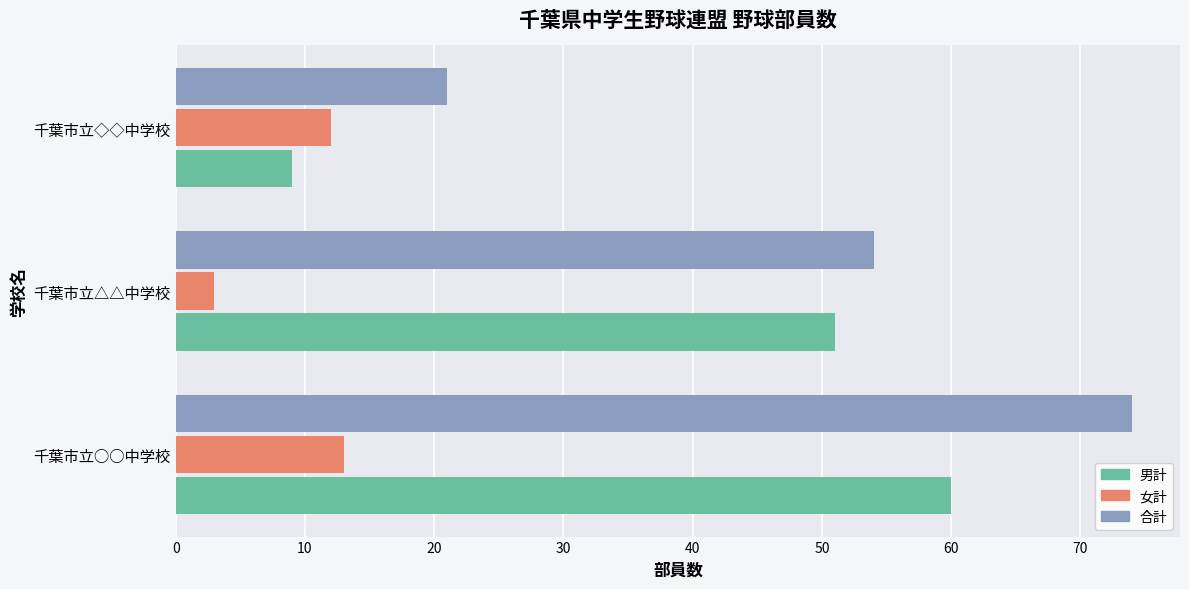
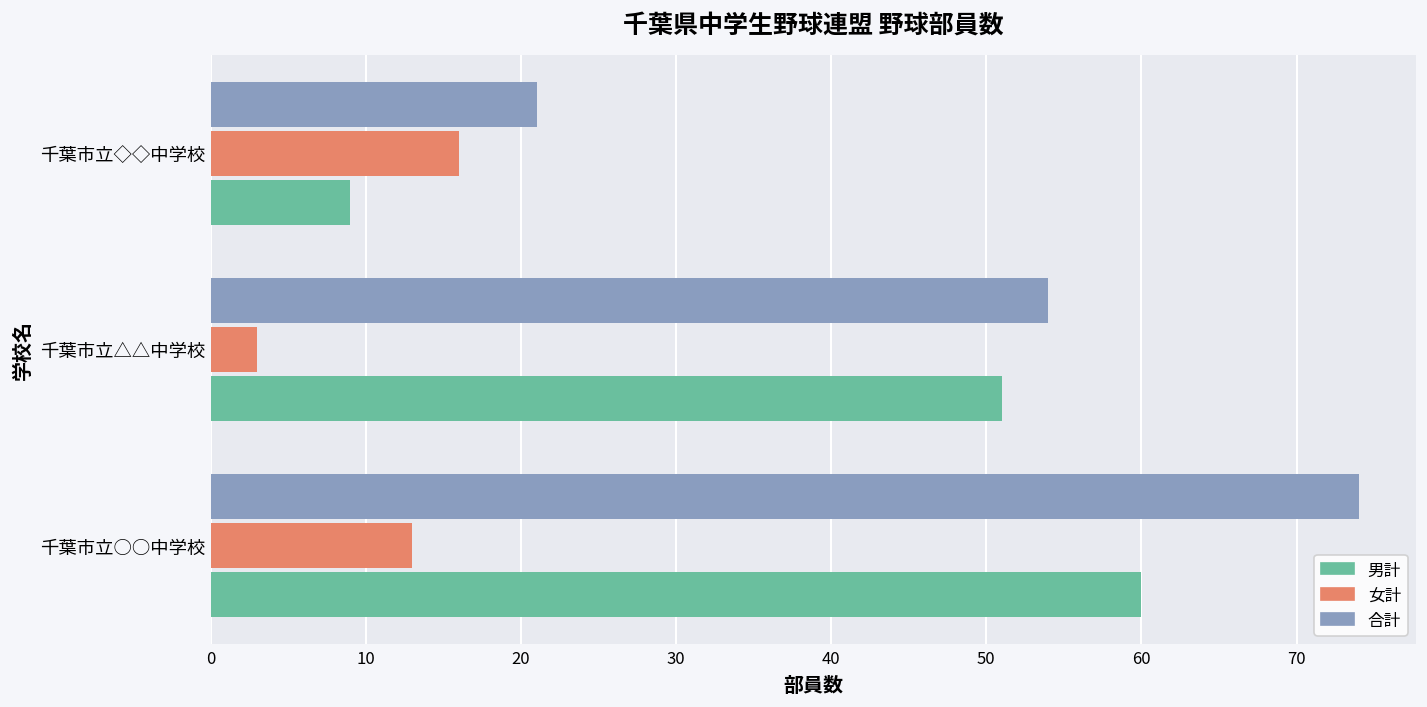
  {
    "女計": {
-     "千葉市立◇◇中学校": 12,
+     "千葉市立◇◇中学校": 16,
      "千葉市立△△中学校": 3,
      "千葉市立○○中学校": 13
    }
  }
